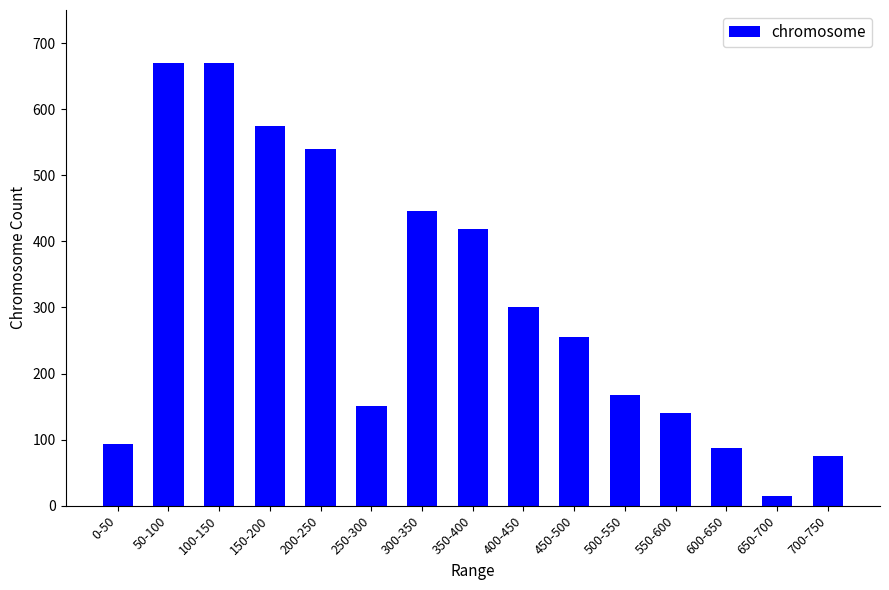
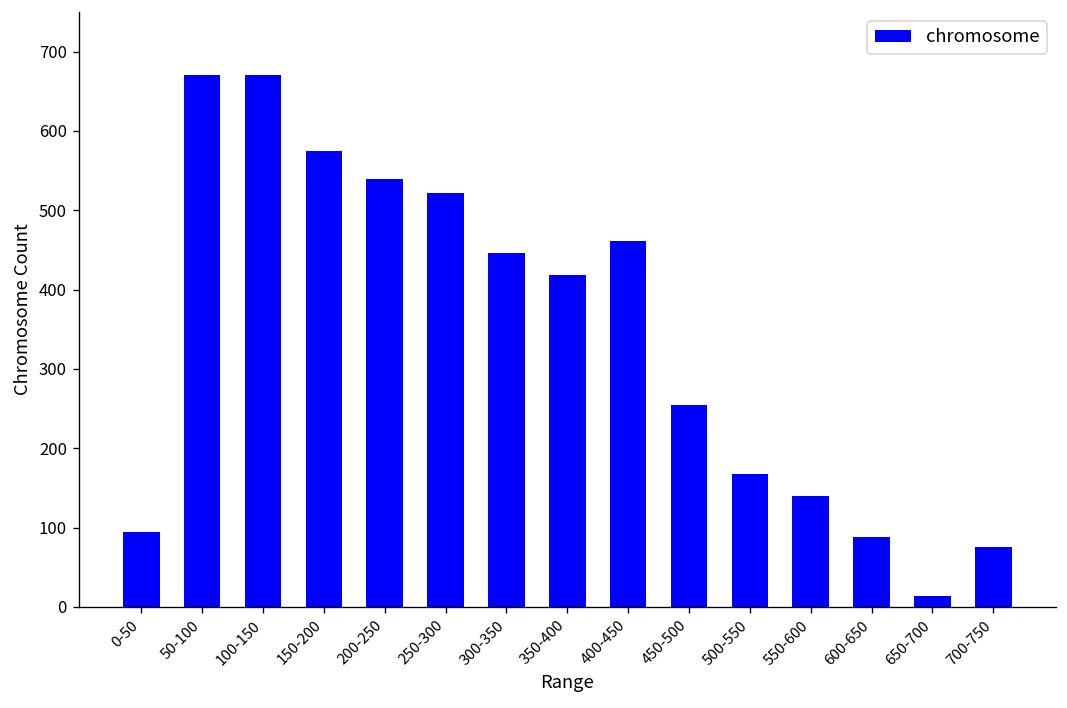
  {
    "0-50": 90,
    "50-100": 670,
    "100-150": 670,
    "150-200": 580,
    "200-250": 540,
-   "250-300": 150,
+   "250-300": 520,
    "300-350": 450,
    "350-400": 420,
-   "400-450": 300,
+   "400-450": 460,
    "450-500": 260,
    "500-550": 170,
    "550-600": 140,
    "600-650": 90,
    "650-700": 10,
    "700-750": 80
  }
